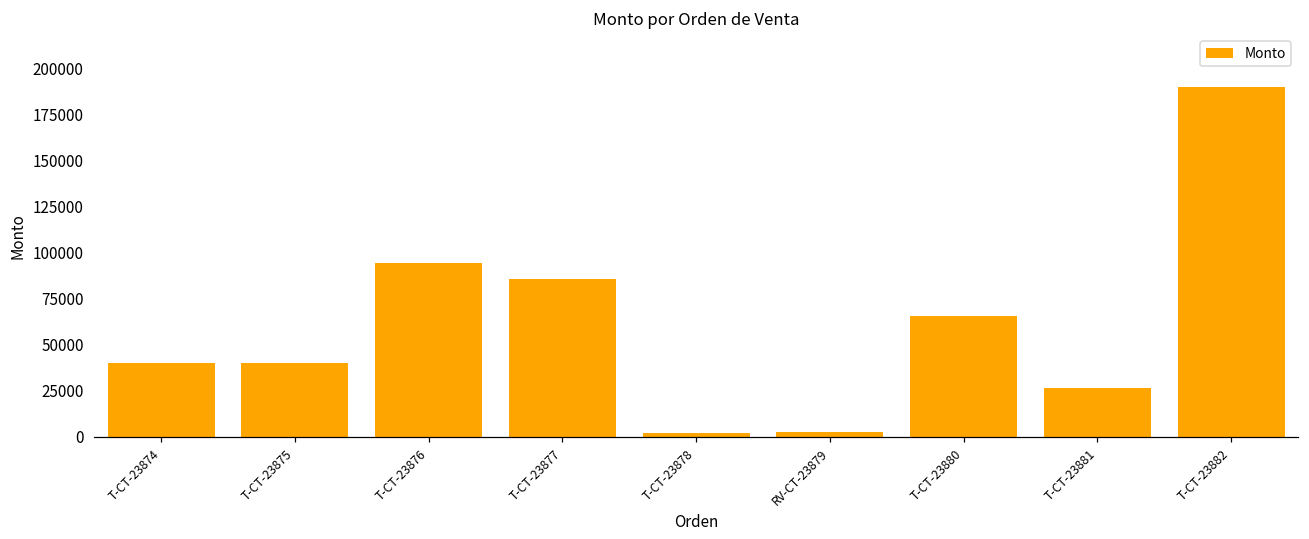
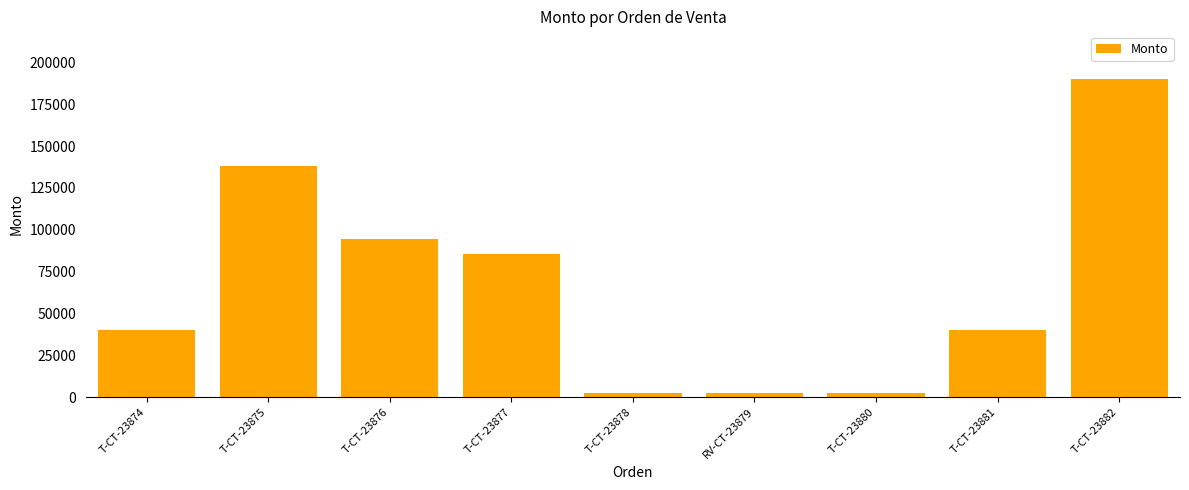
  {
    "T-CT-23874": 40000,
-   "T-CT-23875": 40000,
+   "T-CT-23875": 138000,
    "T-CT-23876": 94000,
    "T-CT-23877": 86000,
    "T-CT-23878": 2000,
    "RV-CT-23879": 3000,
-   "T-CT-23880": 66000,
-   "T-CT-23881": 26000,
+   "T-CT-23880": 3000,
+   "T-CT-23881": 40000,
    "T-CT-23882": 190000
  }
